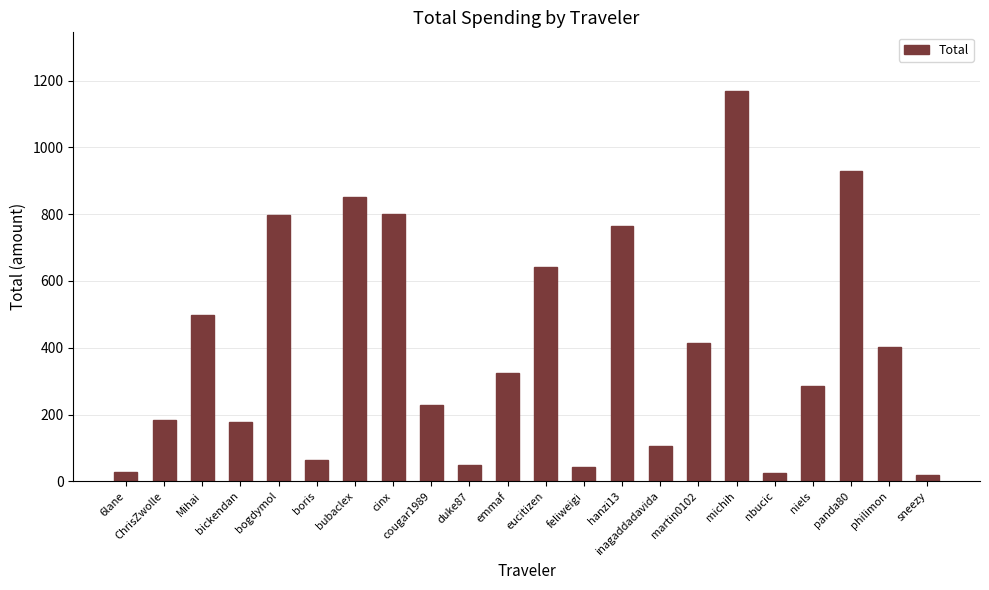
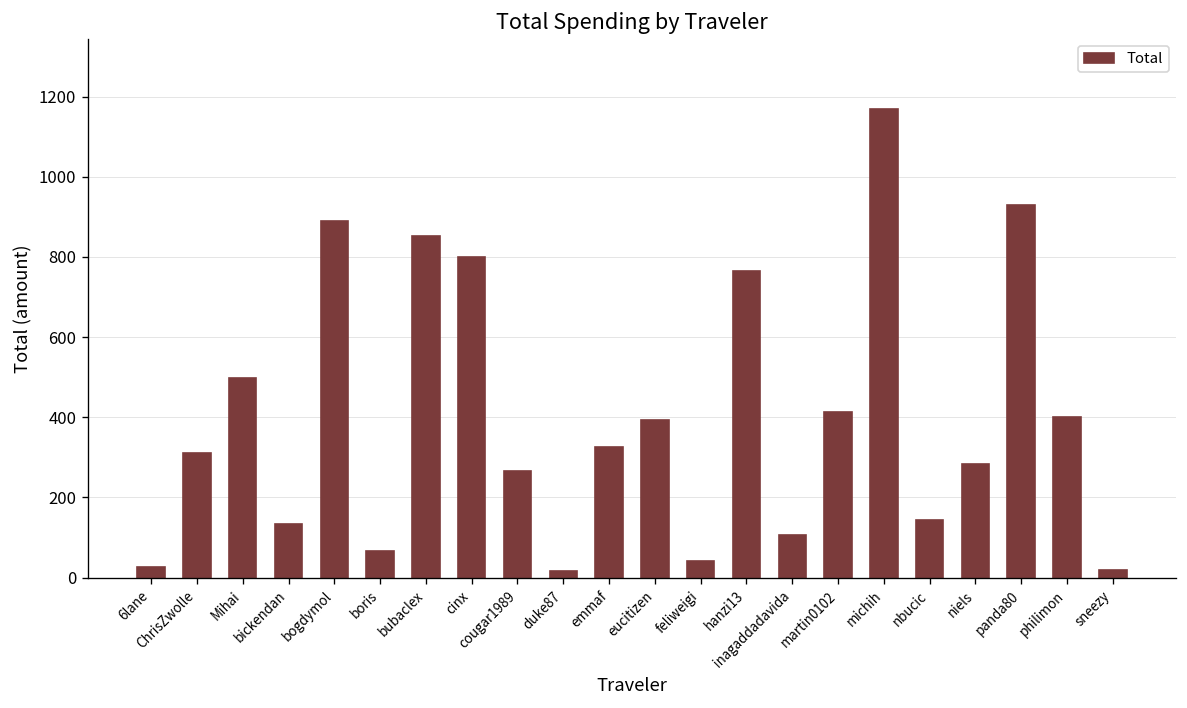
  {
    "6lane": 30,
-   "ChrisZwolle": 180,
+   "ChrisZwolle": 310,
    "Mihai": 500,
-   "bickendan": 180,
-   "bogdymol": 800,
+   "bickendan": 130,
+   "bogdymol": 890,
    "boris": 70,
    "bubaclex": 850,
    "cinx": 800,
-   "cougar1989": 230,
-   "duke87": 50,
+   "cougar1989": 270,
+   "duke87": 20,
    "emmaf": 320,
-   "eucitizen": 640,
+   "eucitizen": 390,
    "feliweigi": 40,
    "hanzi13": 760,
    "inagaddadavida": 110,
    "martin0102": 410,
    "michih": 1170,
-   "nbucic": 30,
+   "nbucic": 140,
    "niels": 280,
    "panda80": 930,
    "philimon": 400,
    "sneezy": 20
  }
